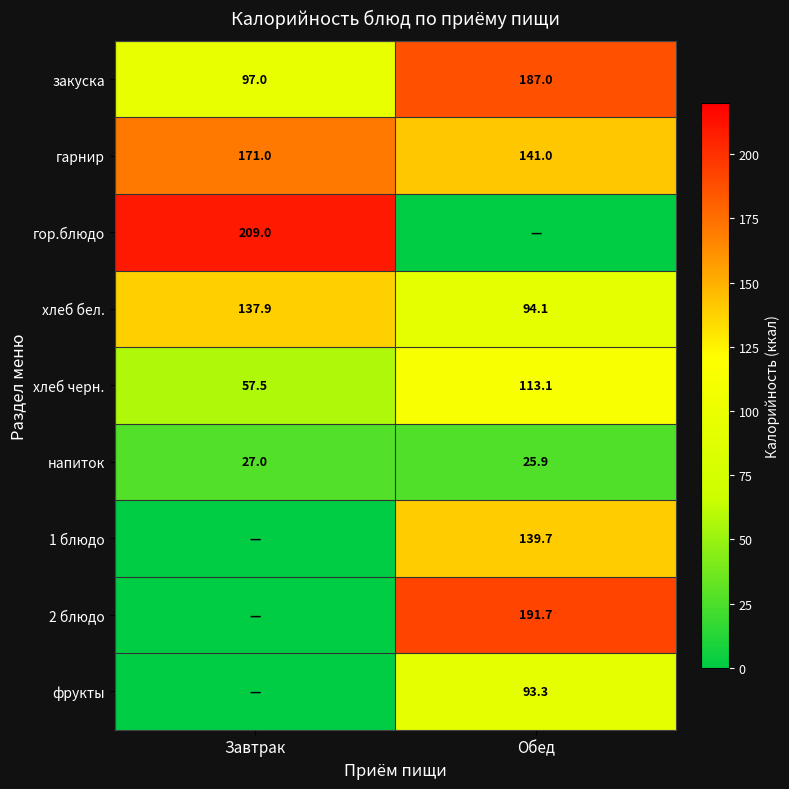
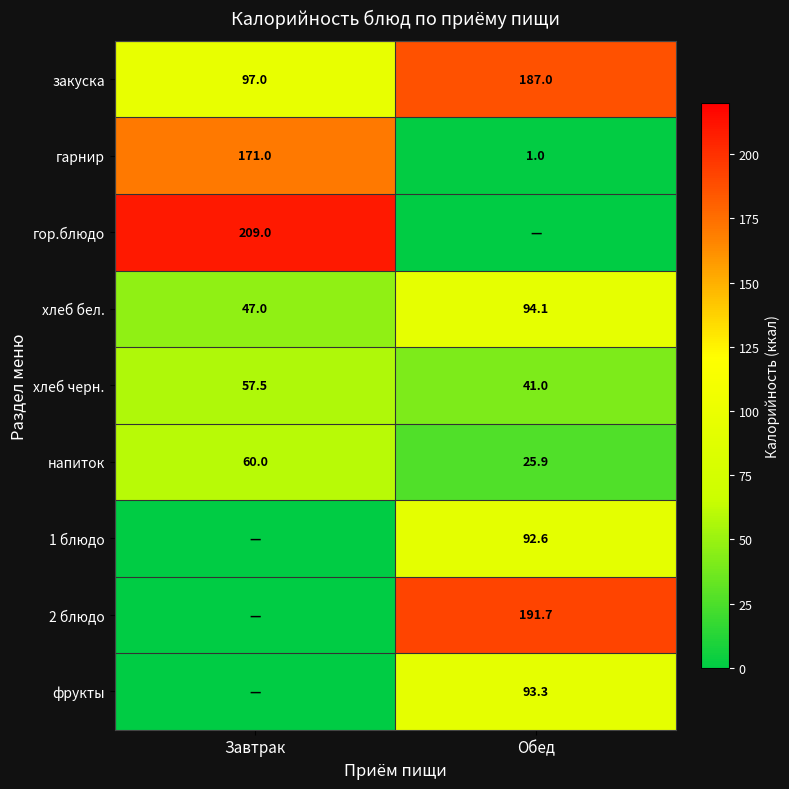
  {
    "закуска": {
      "Завтрак": 97.0,
      "Обед": 187.0
    },
    "гарнир": {
      "Завтрак": 171.0,
-     "Обед": 141.0
+     "Обед": 1.0
    },
    "гор.блюдо": {
      "Завтрак": 209.0
    },
    "хлеб бел.": {
-     "Завтрак": 137.9,
+     "Завтрак": 47.0,
      "Обед": 94.1
    },
    "хлеб черн.": {
      "Завтрак": 57.5,
-     "Обед": 113.1
+     "Обед": 41.0
    },
    "напиток": {
-     "Завтрак": 27.0,
+     "Завтрак": 60.0,
      "Обед": 25.9
    },
    "1 блюдо": {
-     "Обед": 139.7
+     "Обед": 92.6
    },
    "2 блюдо": {
      "Обед": 191.7
    },
    "фрукты": {
      "Обед": 93.3
    }
  }
